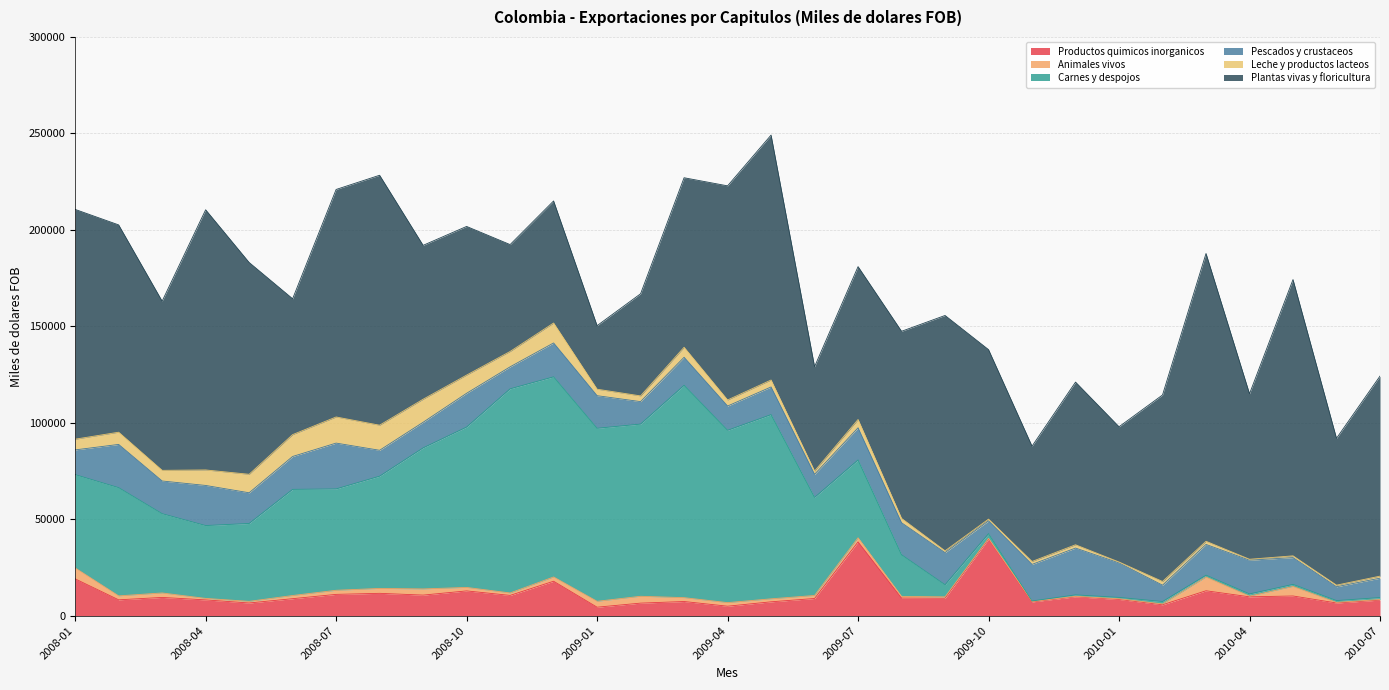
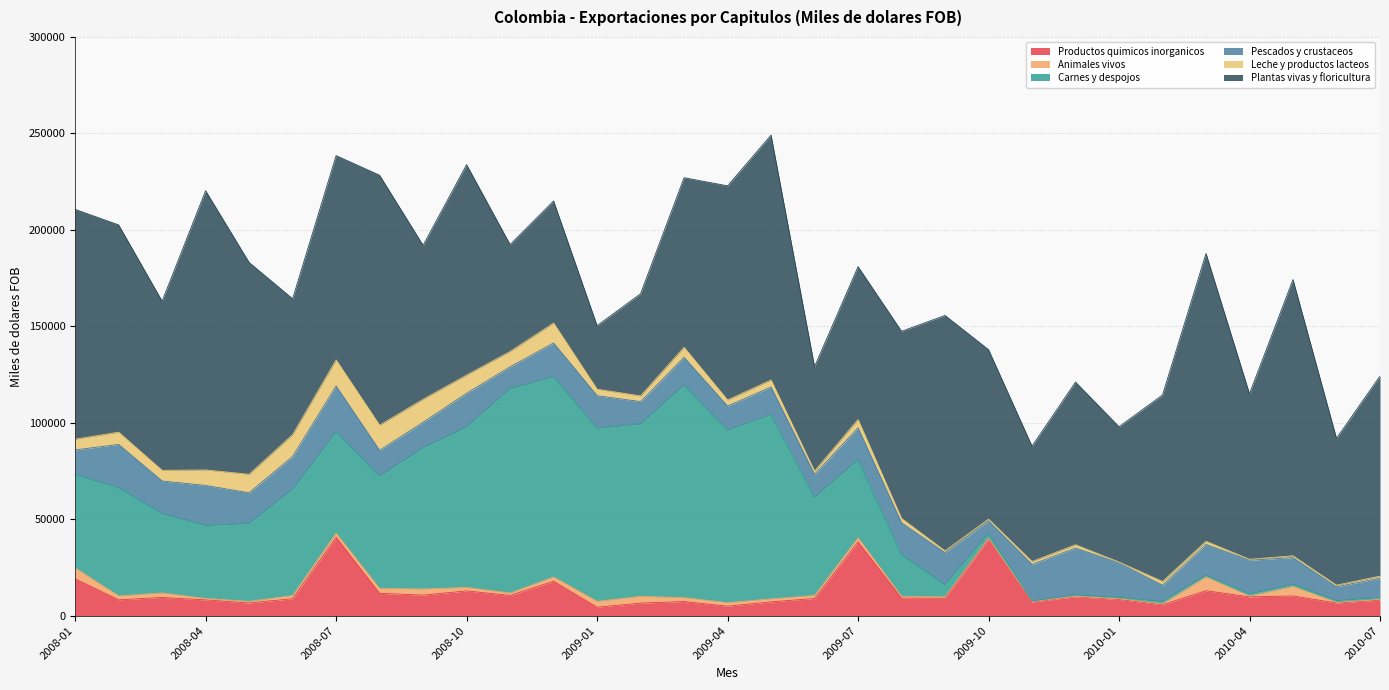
  {
    "Productos quimicos inorganicos": {
      "2008-01": 19000,
-     "2008-07": 11000,
+     "2008-07": 41000,
      "2008-10": 13000,
      "2009-01": 4000,
      "2009-04": 5000,
      "2009-07": 38000
    },
    "Plantas vivas y floricultura": {
      "2008-01": 119000,
-     "2008-04": 135000,
-     "2008-07": 118000,
-     "2008-10": 77000,
+     "2008-04": 145000,
+     "2008-07": 106000,
+     "2008-10": 109000,
      "2009-01": 33000,
      "2009-04": 111000,
      "2009-07": 79000,
      "2009-10": 88000,
      "2010-01": 70000,
      "2010-04": 86000,
      "2010-07": 104000
    }
  }
